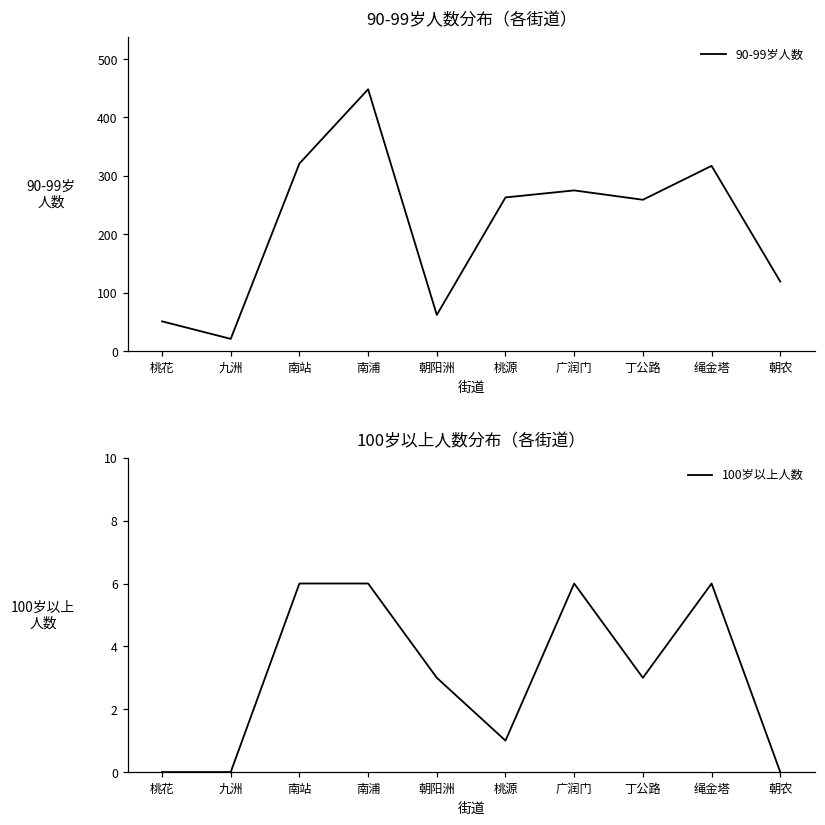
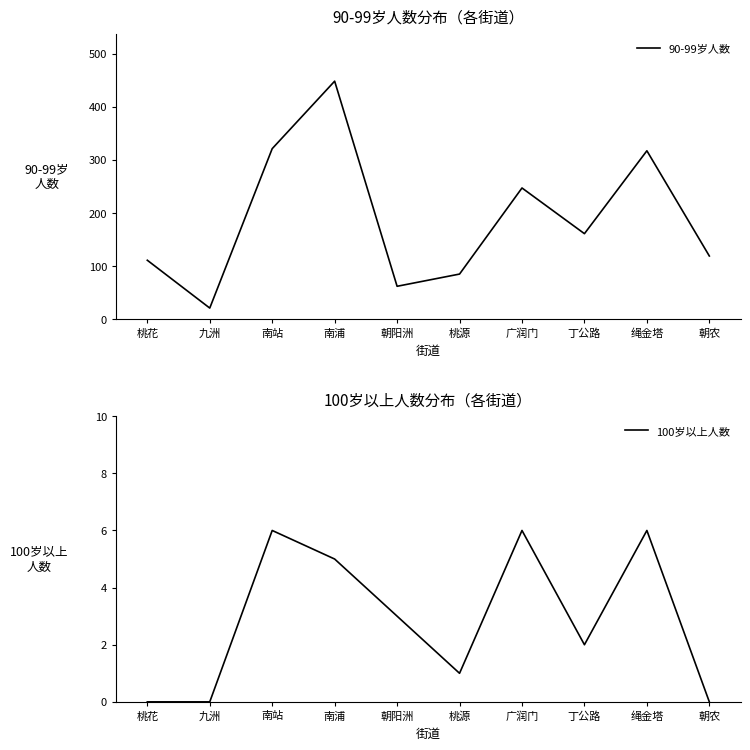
  {
    "90-99岁人数分布（各街道）": {
-     "桃花": 50,
+     "桃花": 110,
      "九洲": 20,
      "南站": 320,
      "南浦": 450,
      "朝阳洲": 60,
-     "桃源": 260,
-     "广润门": 280,
-     "丁公路": 260,
+     "桃源": 90,
+     "广润门": 250,
+     "丁公路": 160,
      "绳金塔": 320,
      "朝农": 120
    },
    "100岁以上人数分布（各街道）": {
      "桃花": 0,
      "九洲": 0,
      "南站": 6,
-     "南浦": 6,
+     "南浦": 5,
      "朝阳洲": 3,
      "桃源": 1,
      "广润门": 6,
-     "丁公路": 3,
+     "丁公路": 2,
      "绳金塔": 6,
      "朝农": 0
    }
  }
